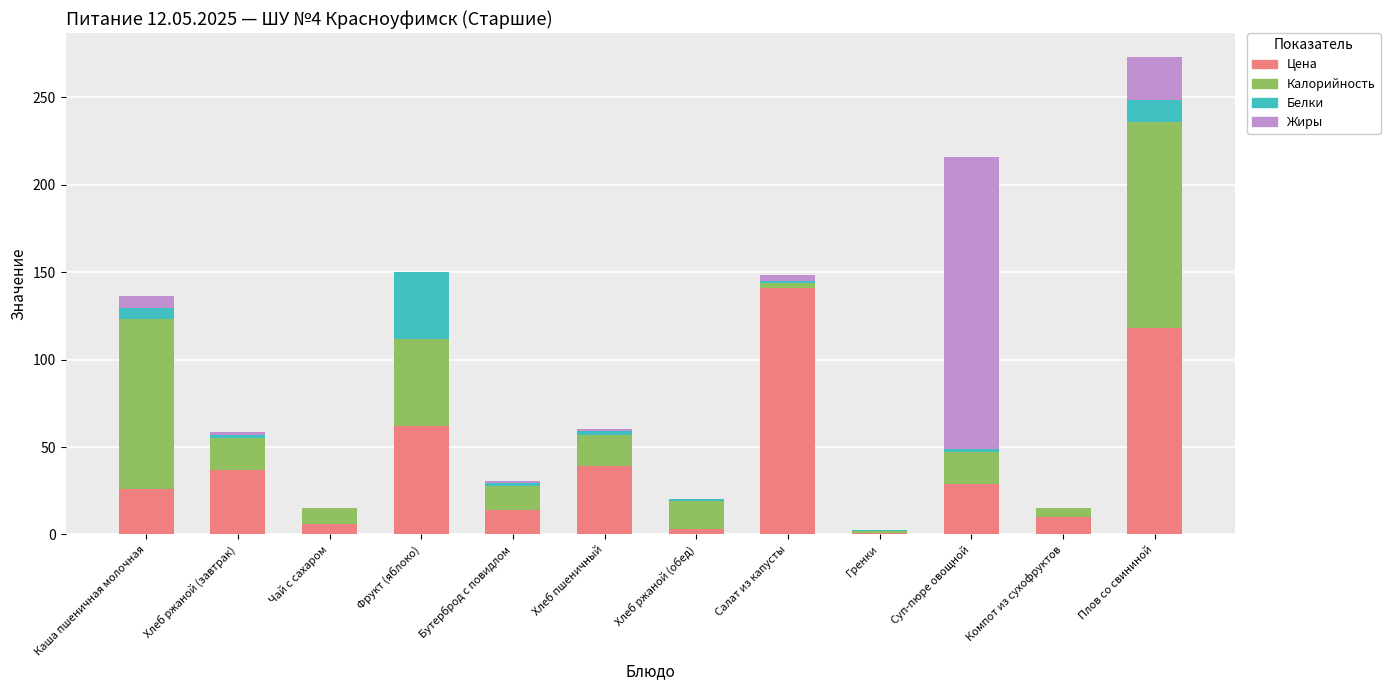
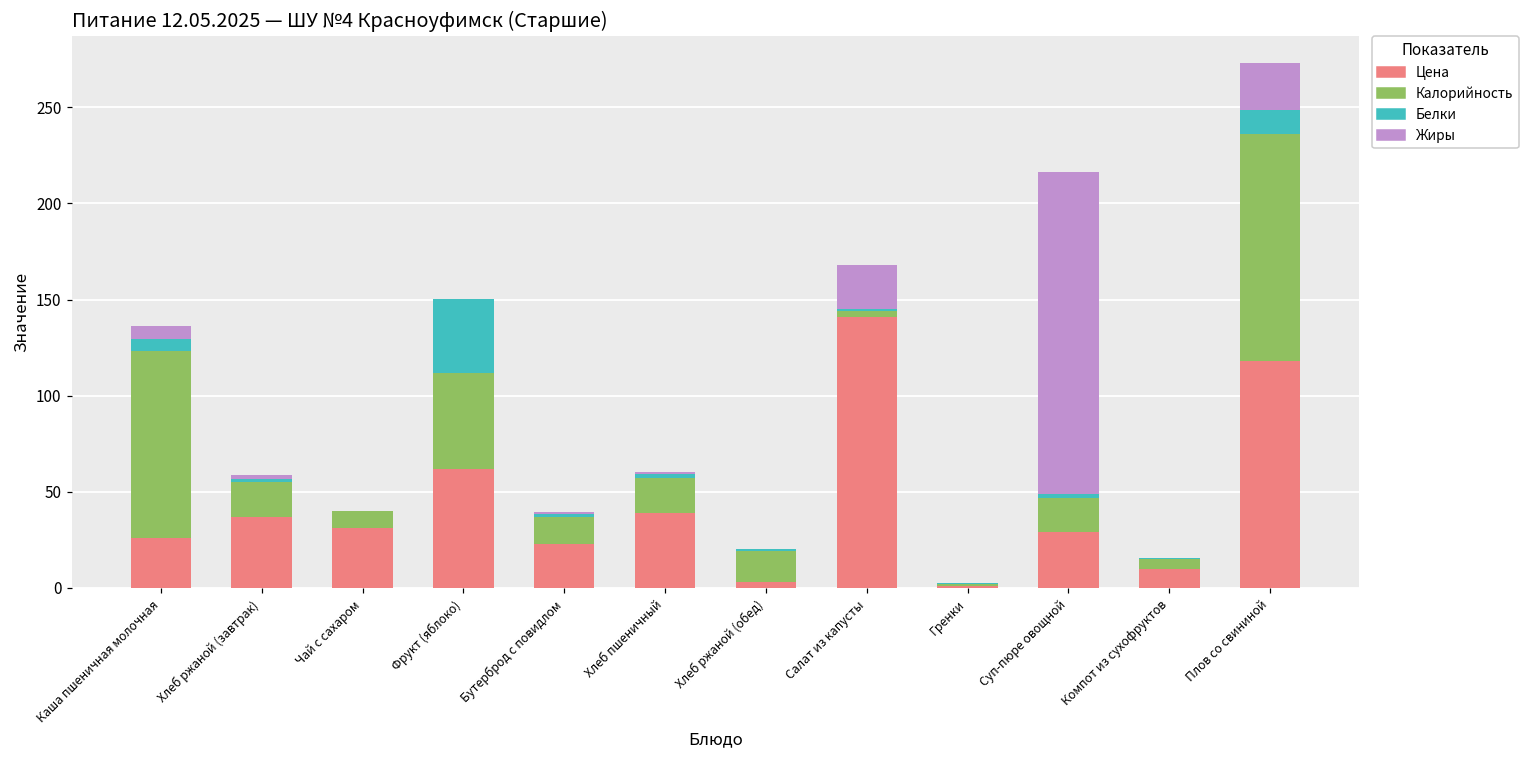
  {
    "Цена": {
      "Каша пшеничная молочная": 26,
      "Хлеб ржаной (завтрак)": 37,
-     "Чай с сахаром": 6,
+     "Чай с сахаром": 31,
      "Фрукт (яблоко)": 62,
-     "Бутерброд с повидлом": 14,
+     "Бутерброд с повидлом": 23,
      "Хлеб пшеничный": 39,
      "Хлеб ржаной (обед)": 3,
      "Салат из капусты": 141,
      "Суп-пюре овощной": 29,
      "Компот из сухофруктов": 10,
      "Плов со свининой": 118
    },
    "Калорийность": {
      "Каша пшеничная молочная": 97,
      "Хлеб ржаной (завтрак)": 18,
      "Чай с сахаром": 9,
      "Фрукт (яблоко)": 50,
      "Бутерброд с повидлом": 14,
      "Хлеб пшеничный": 18,
      "Хлеб ржаной (обед)": 16,
      "Салат из капусты": 3,
      "Суп-пюре овощной": 18,
      "Компот из сухофруктов": 5,
      "Плов со свининой": 118
    },
    "Белки": {
      "Каша пшеничная молочная": 7,
      "Хлеб ржаной (завтрак)": 2,
      "Чай с сахаром": 0,
      "Фрукт (яблоко)": 38,
      "Бутерброд с повидлом": 2,
      "Хлеб пшеничный": 2,
      "Суп-пюре овощной": 2,
      "Плов со свининой": 13
    },
    "Жиры": {
      "Каша пшеничная молочная": 7,
      "Хлеб ржаной (завтрак)": 2,
      "Чай с сахаром": 0,
      "Фрукт (яблоко)": 0,
      "Хлеб ржаной (обед)": 0,
-     "Салат из капусты": 4,
+     "Салат из капусты": 23,
      "Гренки": 0,
      "Суп-пюре овощной": 167,
      "Компот из сухофруктов": 0,
      "Плов со свининой": 24
    }
  }
